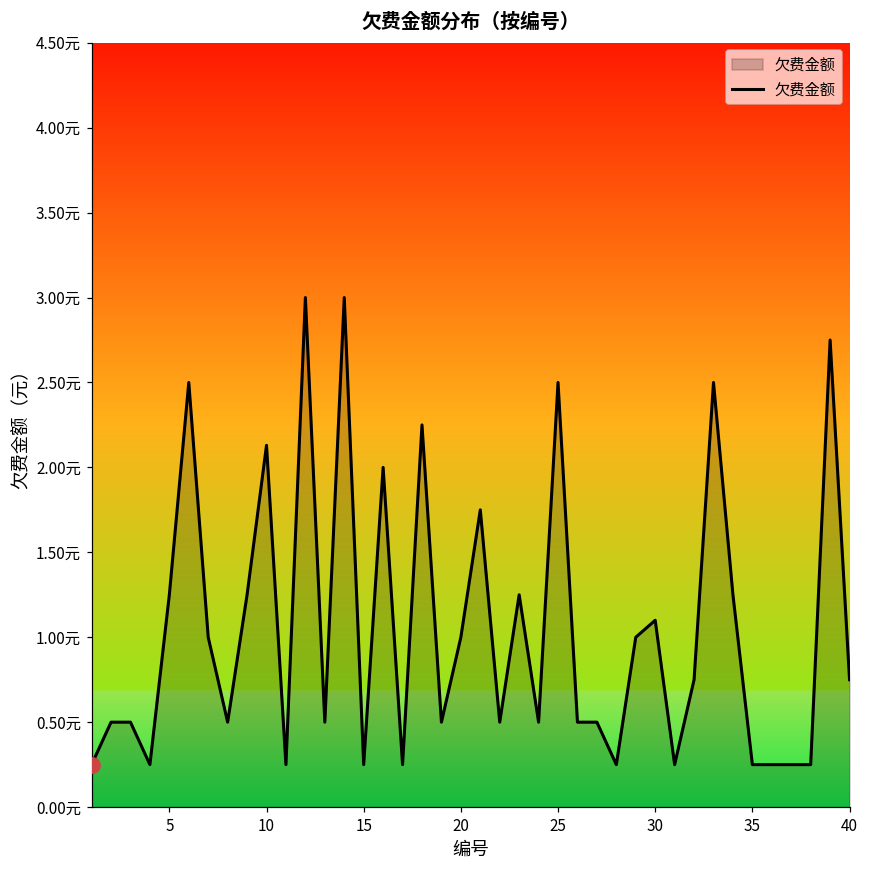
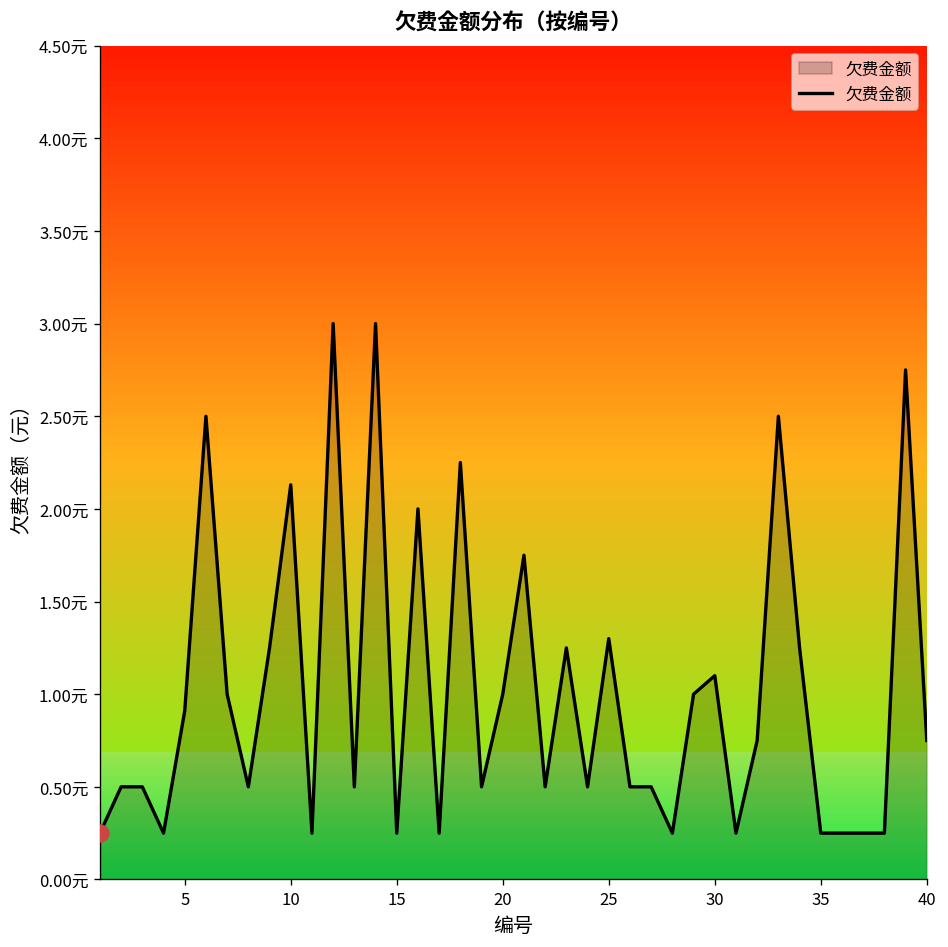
  {
    "欠费金额": {
-     "5": "1.25元",
+     "5": "0.91元",
      "10": "2.13元",
      "15": "0.25元",
      "20": "1.00元",
-     "25": "2.5元",
+     "25": "1.3元",
      "30": "1.10元",
      "35": "0.25元",
      "40": "0.75元"
    }
  }
